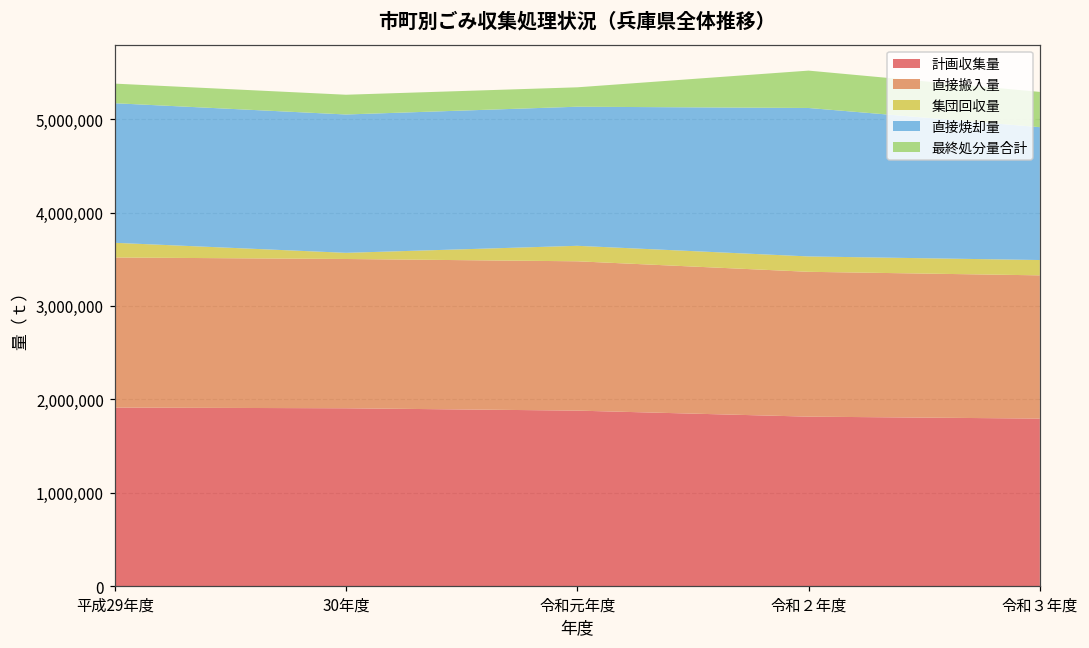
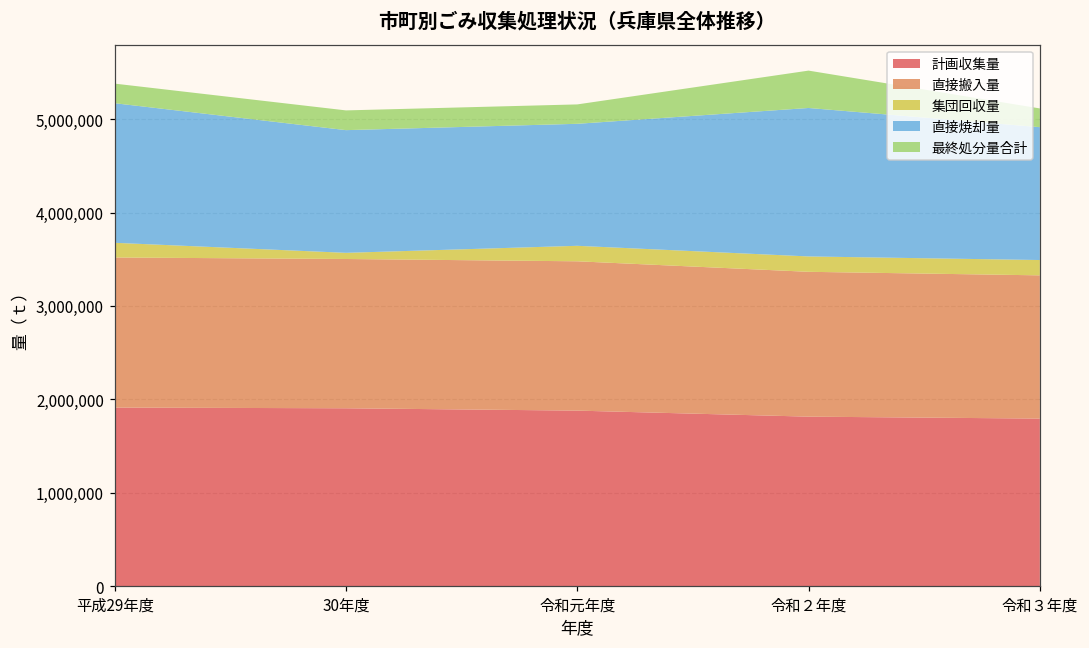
  {
    "集団回収量": {
      "平成29年度": "200,000",
      "30年度": "100,000",
      "令和元年度": "200,000",
      "令和２年度": "200,000",
      "令和３年度": "200,000"
    },
    "直接焼却量": {
      "平成29年度": "1,500,000",
-     "30年度": "1,500,000",
-     "令和元年度": "1,500,000",
+     "30年度": "1,300,000",
+     "令和元年度": "1,300,000",
      "令和２年度": "1,600,000",
      "令和３年度": "1,400,000"
    },
    "最終処分量合計": {
      "平成29年度": "200,000",
      "30年度": "200,000",
      "令和元年度": "200,000",
      "令和２年度": "400,000",
-     "令和３年度": "400,000"
+     "令和３年度": "200,000"
    }
  }
